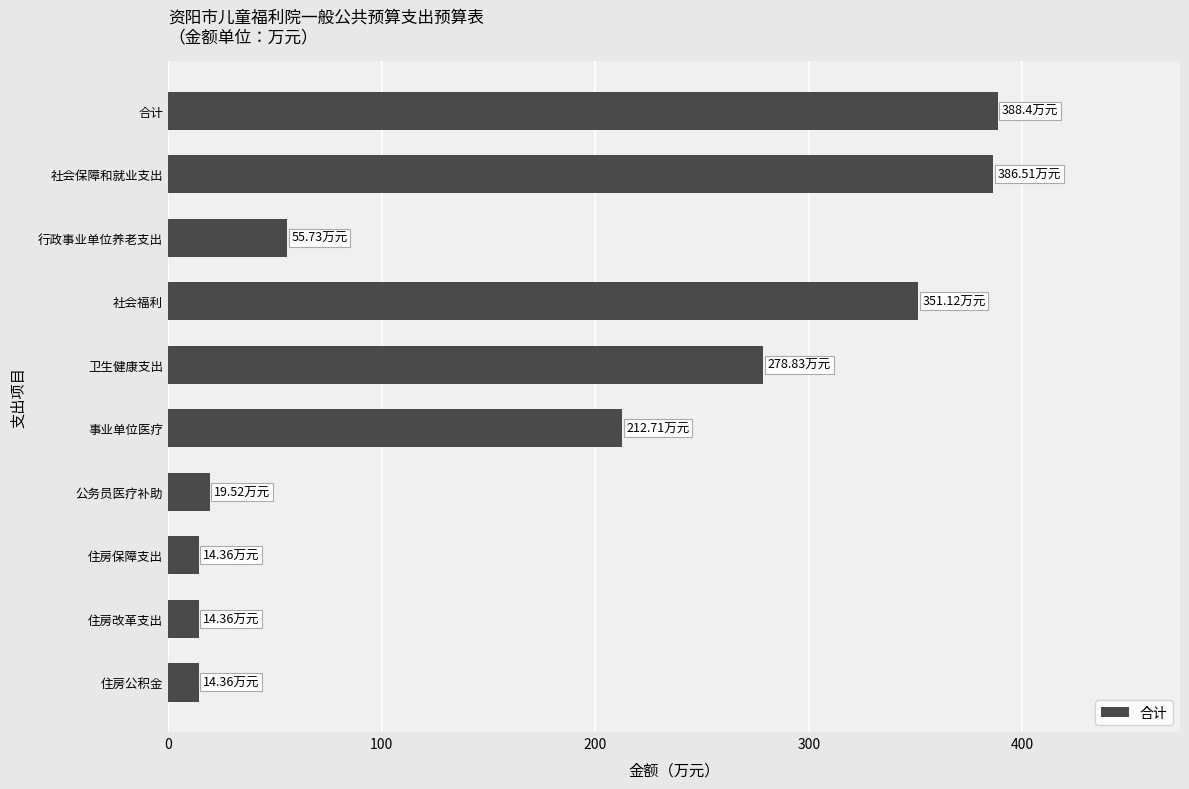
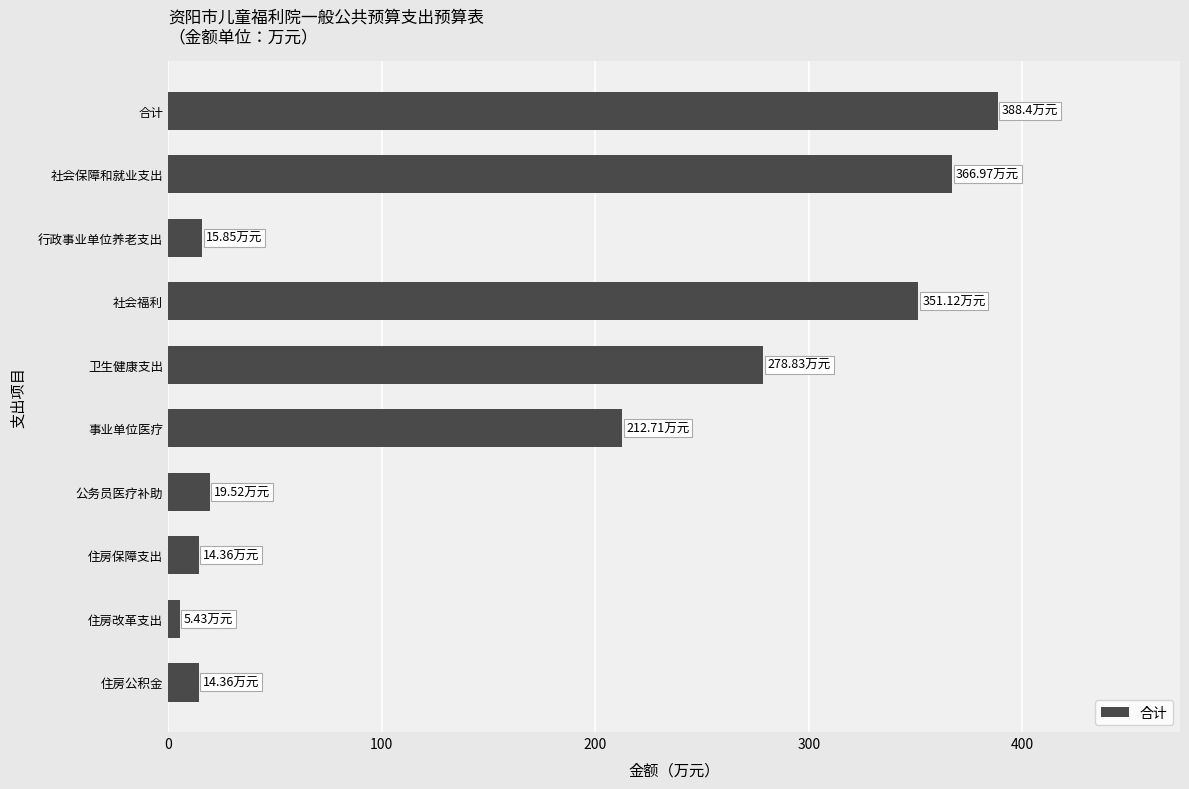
  {
-   "社会保障和就业支出": 386.51,
-   "行政事业单位养老支出": 55.73,
-   "住房改革支出": 14.36
+   "社会保障和就业支出": 366.97,
+   "行政事业单位养老支出": 15.85,
+   "住房改革支出": 5.43
  }
